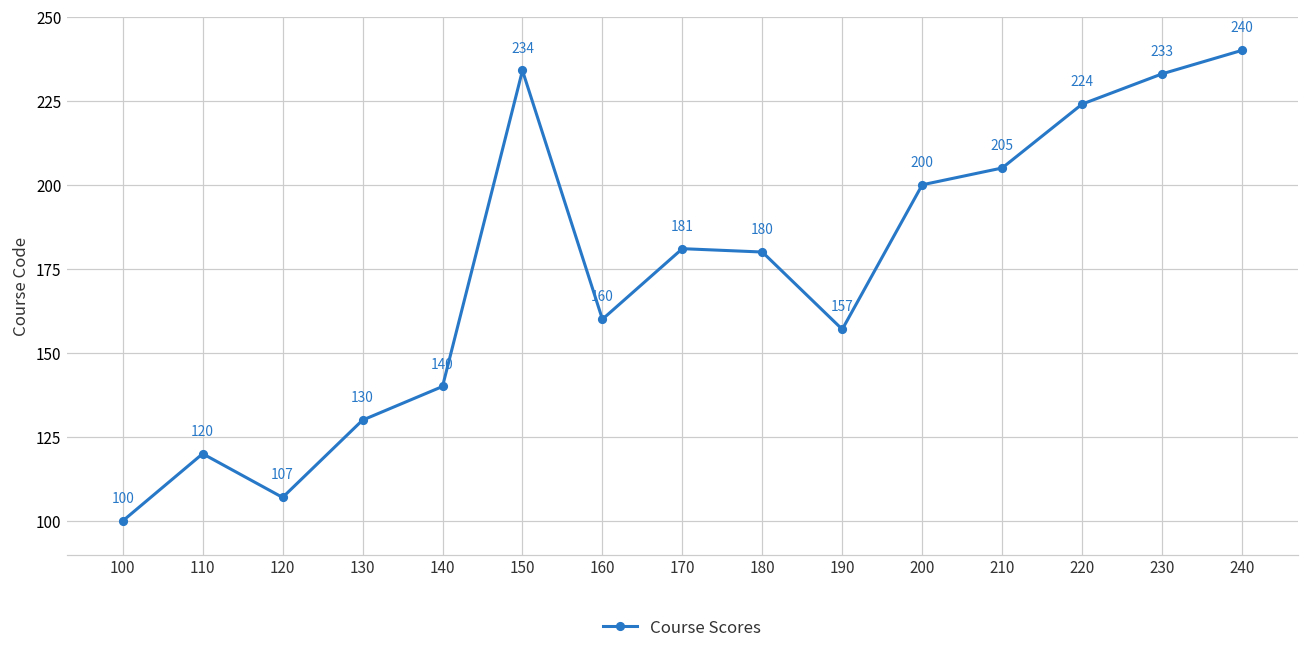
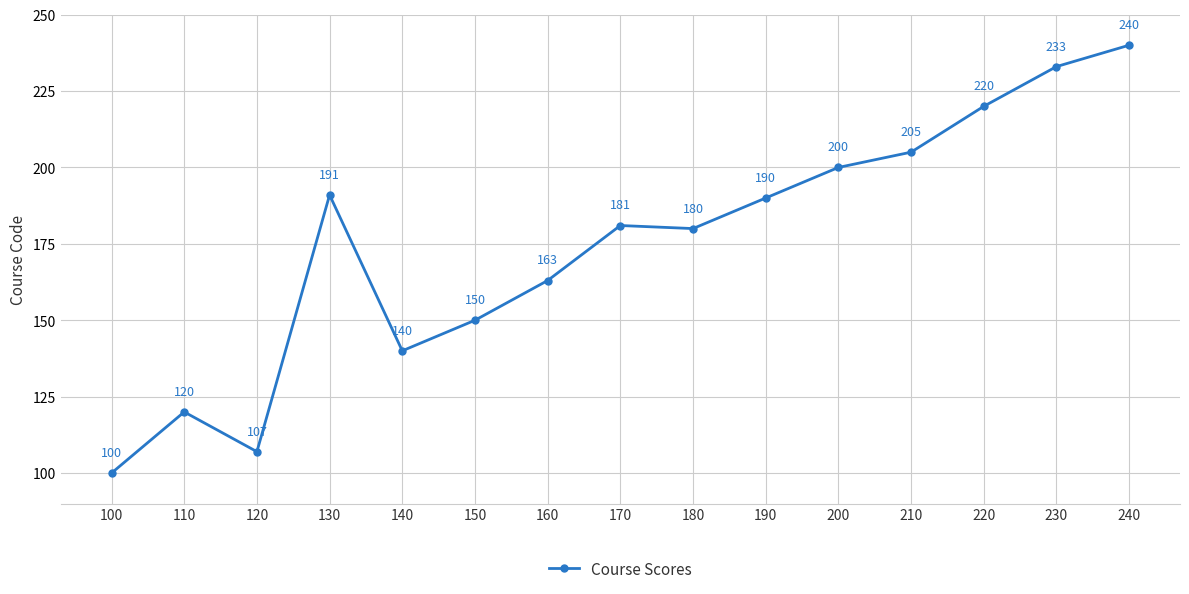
  {
    "100": 100,
    "110": 120,
    "120": 107,
-   "130": 130,
+   "130": 191,
    "140": 140,
-   "150": 234,
-   "160": 160,
+   "150": 150,
+   "160": 163,
    "170": 181,
    "180": 180,
-   "190": 157,
+   "190": 190,
    "200": 200,
    "210": 205,
-   "220": 224,
+   "220": 220,
    "230": 233,
    "240": 240
  }
